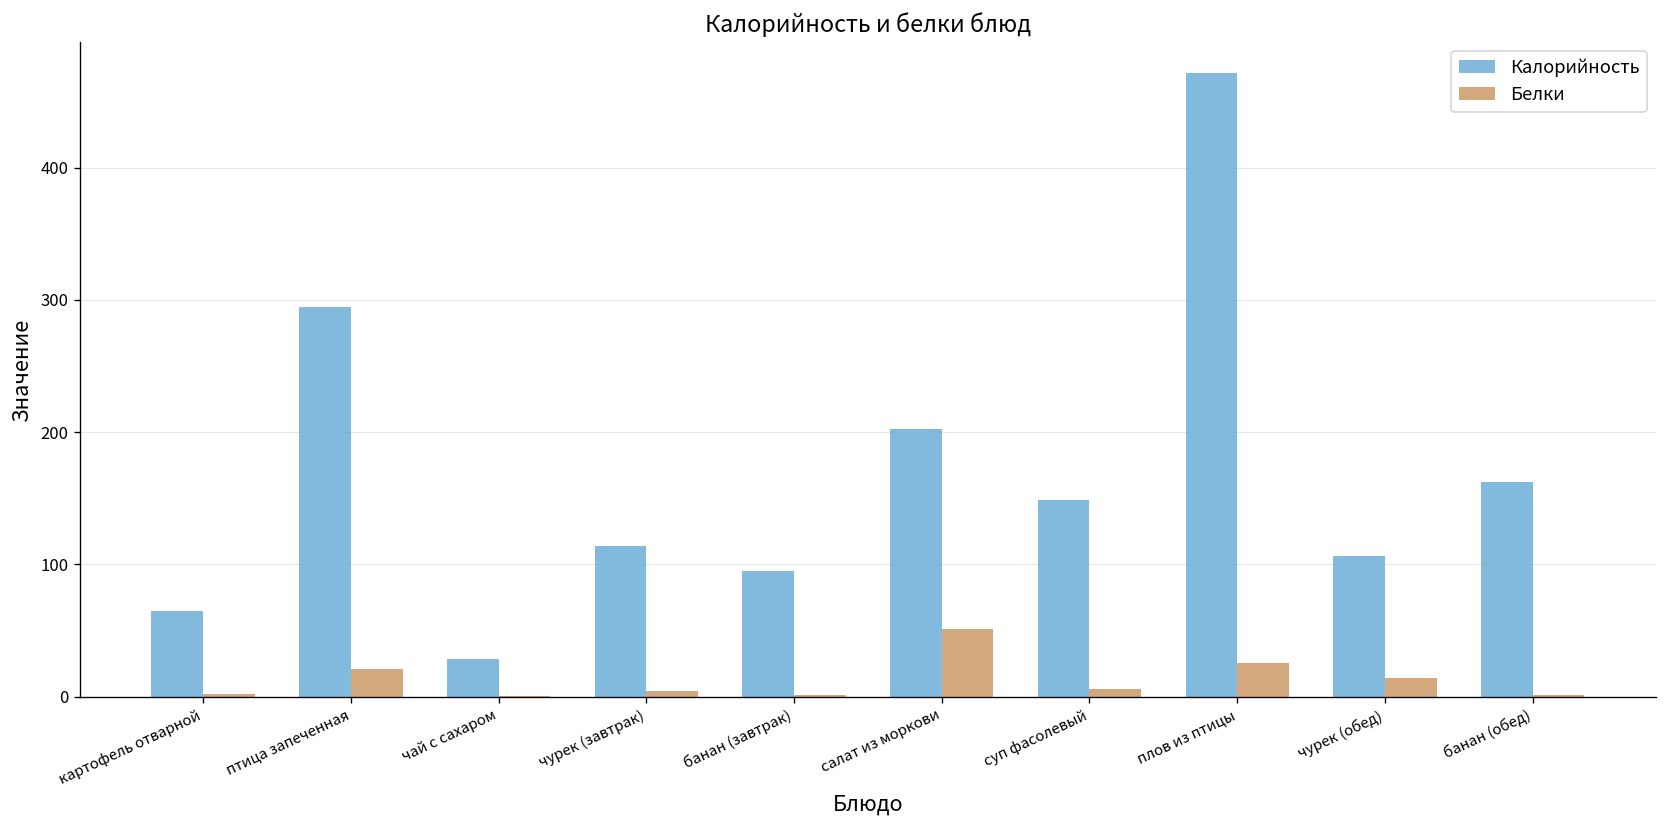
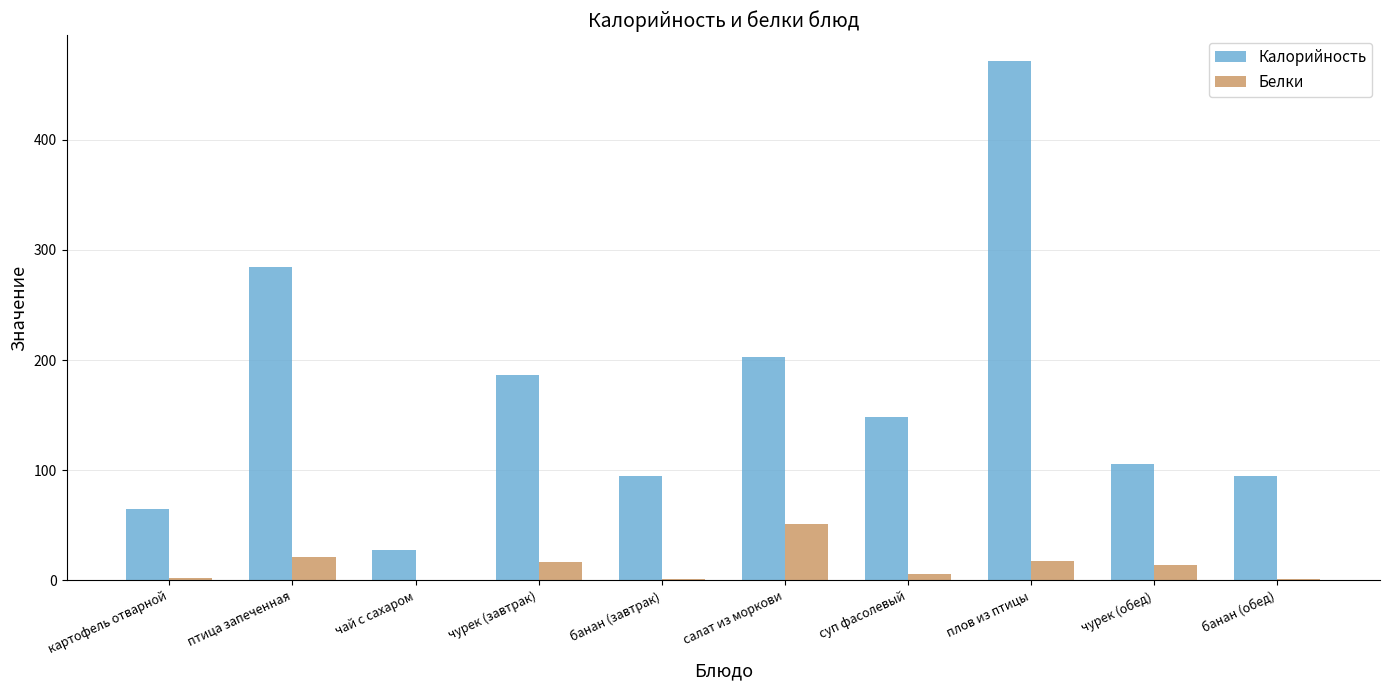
  {
    "Калорийность": {
      "картофель отварной": 65,
-     "птица запеченная": 295,
+     "птица запеченная": 284,
      "чай с сахаром": 28,
-     "чурек (завтрак)": 114,
+     "чурек (завтрак)": 187,
      "банан (завтрак)": 95,
      "салат из моркови": 202,
      "суп фасолевый": 148,
      "плов из птицы": 471,
      "чурек (обед)": 106,
-     "банан (обед)": 163
+     "банан (обед)": 95
    },
    "Белки": {
      "птица запеченная": 21,
-     "чурек (завтрак)": 4,
+     "чурек (завтрак)": 17,
      "салат из моркови": 51,
      "суп фасолевый": 5,
-     "плов из птицы": 25,
+     "плов из птицы": 18,
      "чурек (обед)": 14
    }
  }
